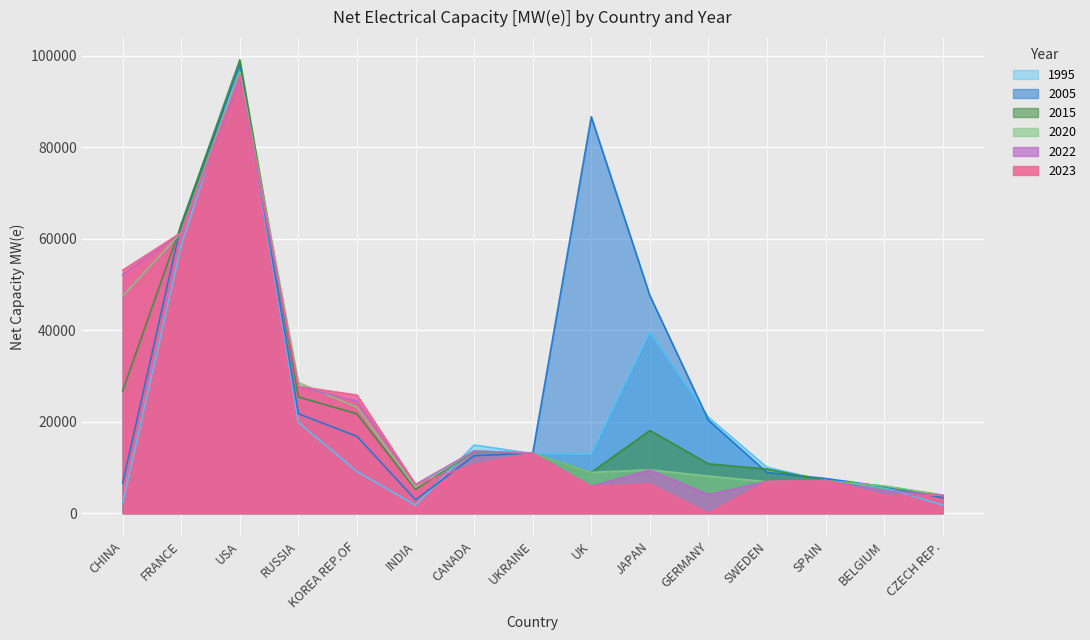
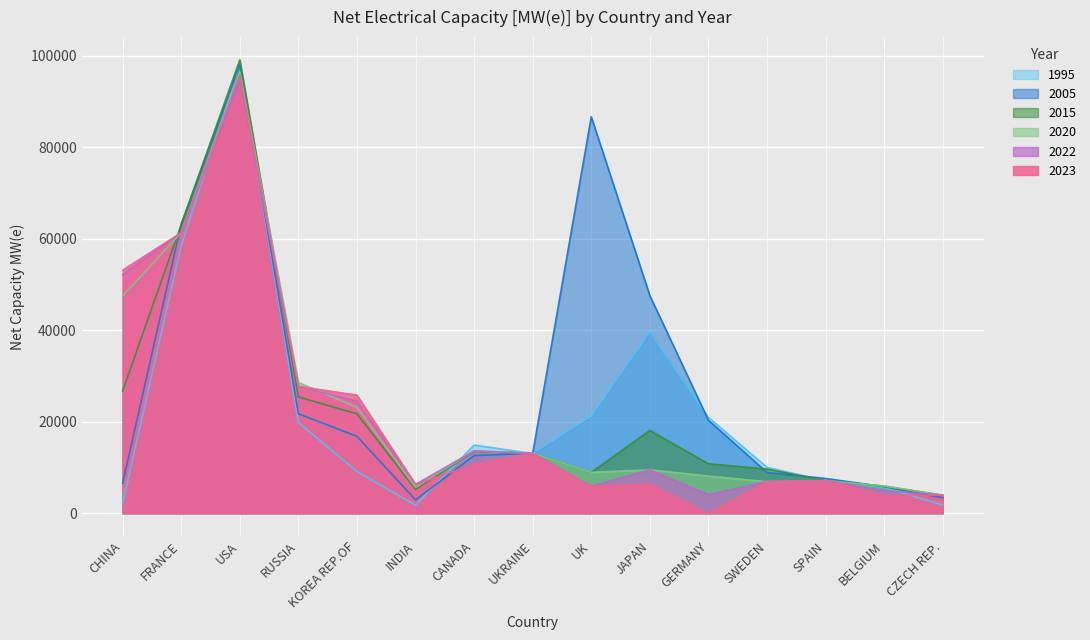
  {
    "1995": {
      "CHINA": 2000,
      "FRANCE": 59000,
      "RUSSIA": 20000,
      "KOREA REP.OF": 9000,
      "INDIA": 2000,
      "CANADA": 15000,
-     "UK": 13000,
+     "UK": 21000,
      "JAPAN": 40000,
      "GERMANY": 21000,
      "CZECH REP.": 2000
    },
    "2005": {
      "CHINA": 7000,
      "RUSSIA": 22000,
      "KOREA REP.OF": 17000,
      "INDIA": 3000,
      "CANADA": 13000,
      "UK": 87000,
      "JAPAN": 48000,
      "GERMANY": 20000,
      "SWEDEN": 9000,
      "CZECH REP.": 3000
    },
    "2015": {
      "CHINA": 27000,
      "USA": 99000,
      "RUSSIA": 25000,
      "KOREA REP.OF": 22000,
      "JAPAN": 18000,
      "GERMANY": 11000
    },
    "2020": {
      "CHINA": 48000,
      "USA": 97000,
      "RUSSIA": 29000,
      "KOREA REP.OF": 23000,
      "GERMANY": 8000
    },
    "2022": {
      "CHINA": 52000,
      "USA": 95000,
      "KOREA REP.OF": 24000,
      "GERMANY": 4000,
      "BELGIUM": 5000
    },
    "2023": {
      "CHINA": 53000,
      "USA": 96000,
      "KOREA REP.OF": 26000,
      "CANADA": 11000,
      "JAPAN": 6000,
      "GERMANY": 0,
      "BELGIUM": 4000
    }
  }
